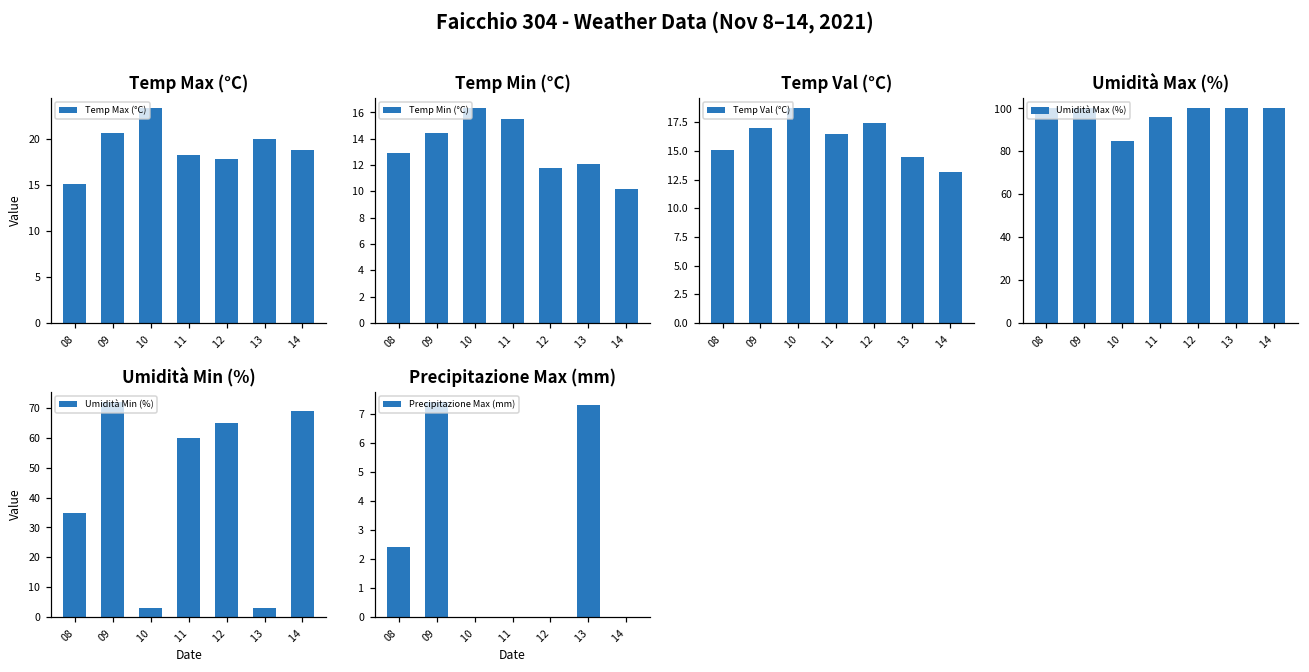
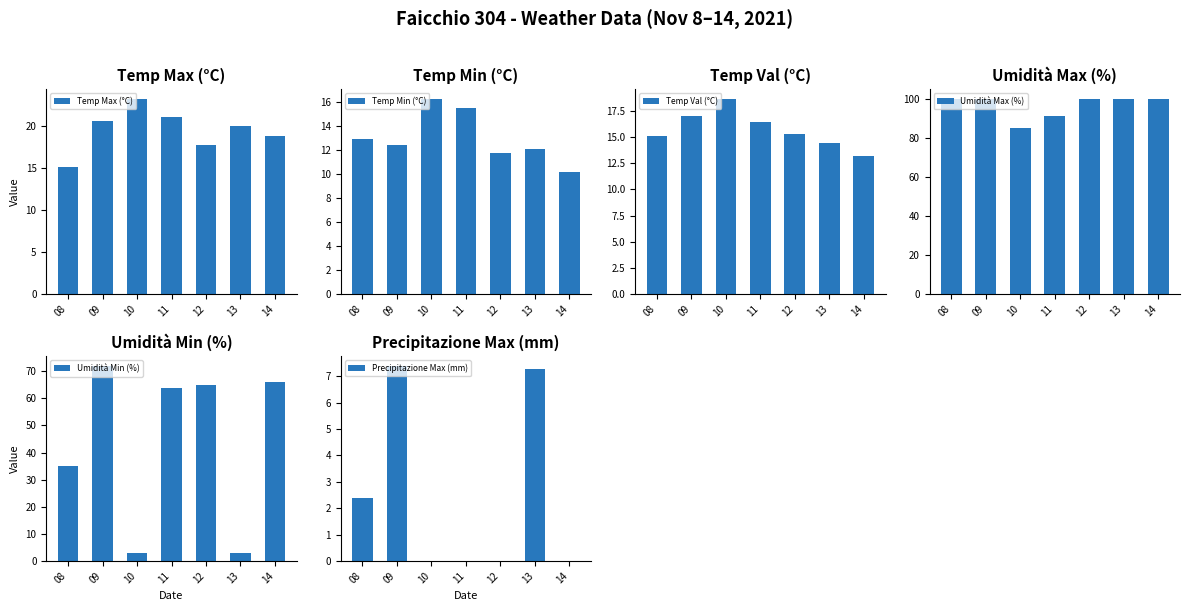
  {
    "Temp Max (°C)": {
      "08": 15,
      "09": 21,
      "10": 23,
-     "11": 18,
+     "11": 21,
      "12": 18,
      "13": 20,
      "14": 19
    },
    "Temp Min (°C)": {
      "08": 12.9,
-     "09": 14.4,
+     "09": 12.4,
      "10": 16.3,
      "11": 15.5,
      "12": 11.8,
      "13": 12.1,
      "14": 10.2
    },
    "Temp Val (°C)": {
      "08": 15.1,
      "09": 17.0,
      "10": 18.7,
      "11": 16.5,
-     "12": 17.4,
+     "12": 15.3,
      "13": 14.5,
      "14": 13.2
    },
    "Umidità Max (%)": {
      "10": 85,
-     "11": 96,
+     "11": 91,
      "12": 100,
      "13": 100,
      "14": 100
    },
    "Umidità Min (%)": {
      "08": 35,
      "10": 3,
-     "11": 60,
+     "11": 64,
      "12": 65,
      "13": 3,
-     "14": 69
+     "14": 66
    },
    "Precipitazione Max (mm)": {
      "08": 2.4,
      "10": 0.0,
      "11": 0.0,
      "12": 0.0,
      "13": 7.3,
      "14": 0.0
    }
  }
